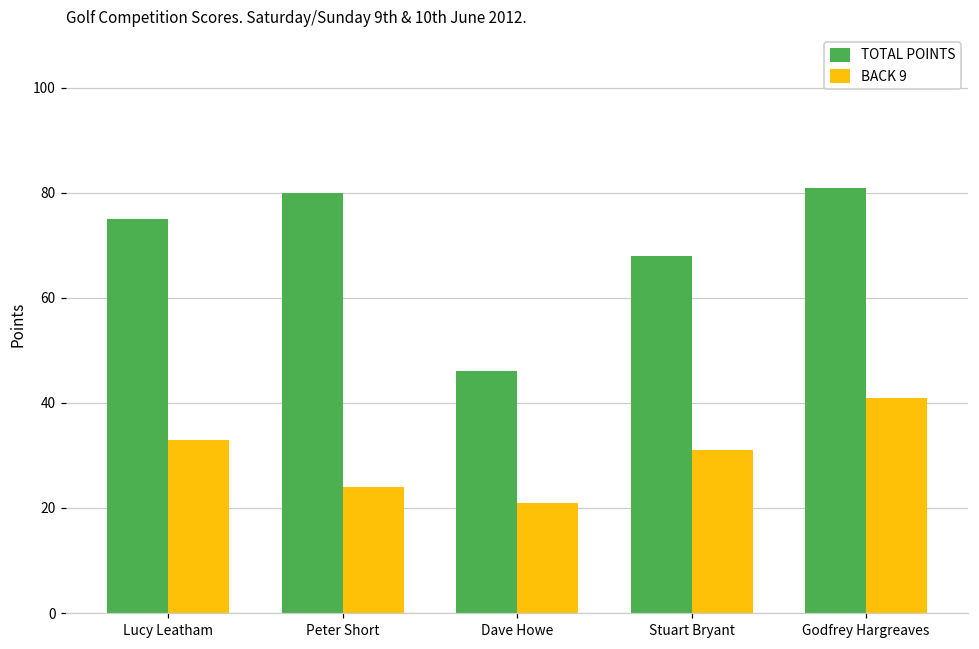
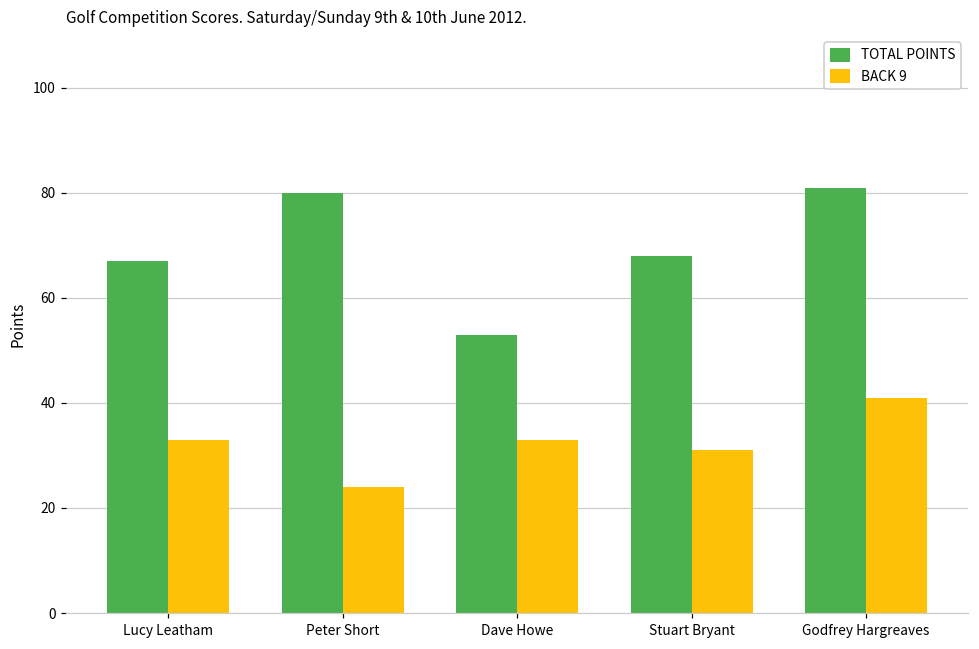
  {
    "TOTAL POINTS": {
-     "Lucy Leatham": 75,
+     "Lucy Leatham": 67,
      "Peter Short": 80,
-     "Dave Howe": 46,
+     "Dave Howe": 53,
      "Stuart Bryant": 68,
      "Godfrey Hargreaves": 81
    },
    "BACK 9": {
      "Lucy Leatham": 33,
      "Peter Short": 24,
-     "Dave Howe": 21,
+     "Dave Howe": 33,
      "Stuart Bryant": 31,
      "Godfrey Hargreaves": 41
    }
  }
